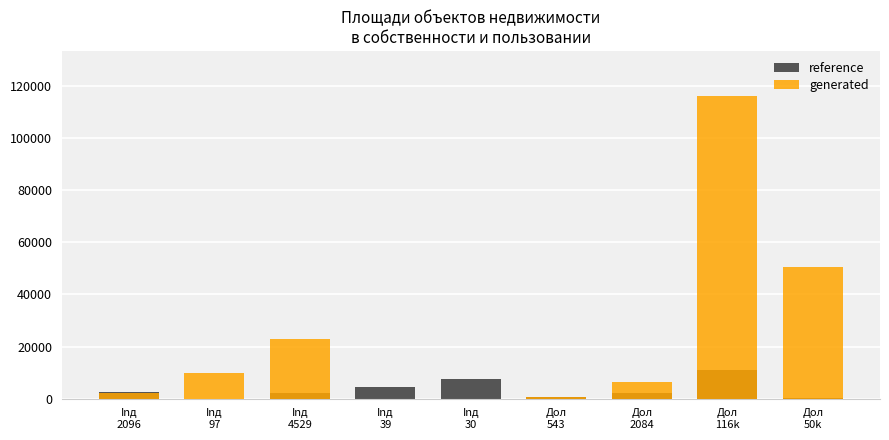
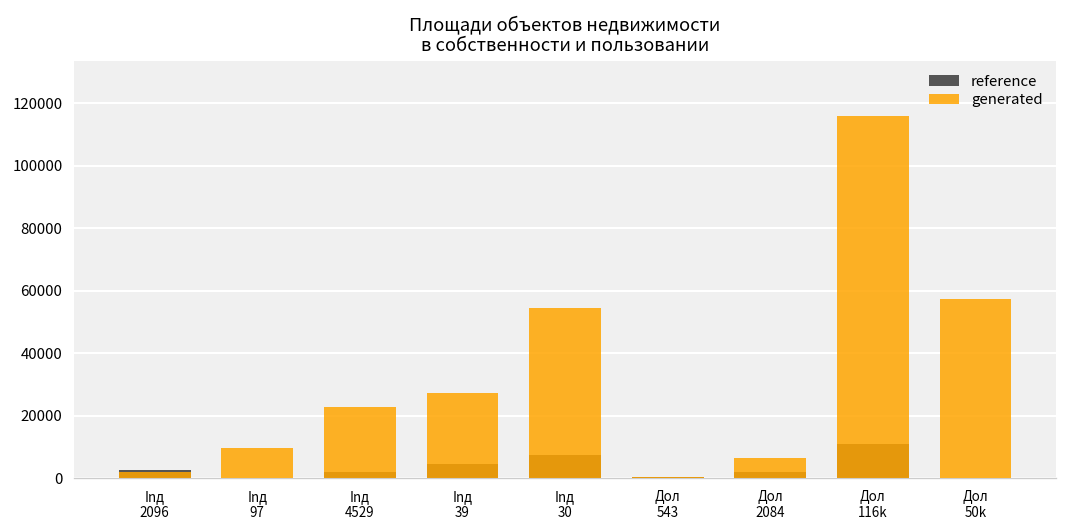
  {
    "reference": {
      "Inд 2096": 3000
    },
    "generated": {
      "Inд 2096": 2000,
      "Inд 97": 10000,
      "Inд 4529": 23000,
-     "Inд 39": 0,
-     "Inд 30": 0,
+     "Inд 39": 27000,
+     "Inд 30": 54000,
      "Дол 2084": 6000,
      "Дол 116k": 116000,
-     "Дол 50k": 50000
+     "Дол 50k": 57000
    }
  }
